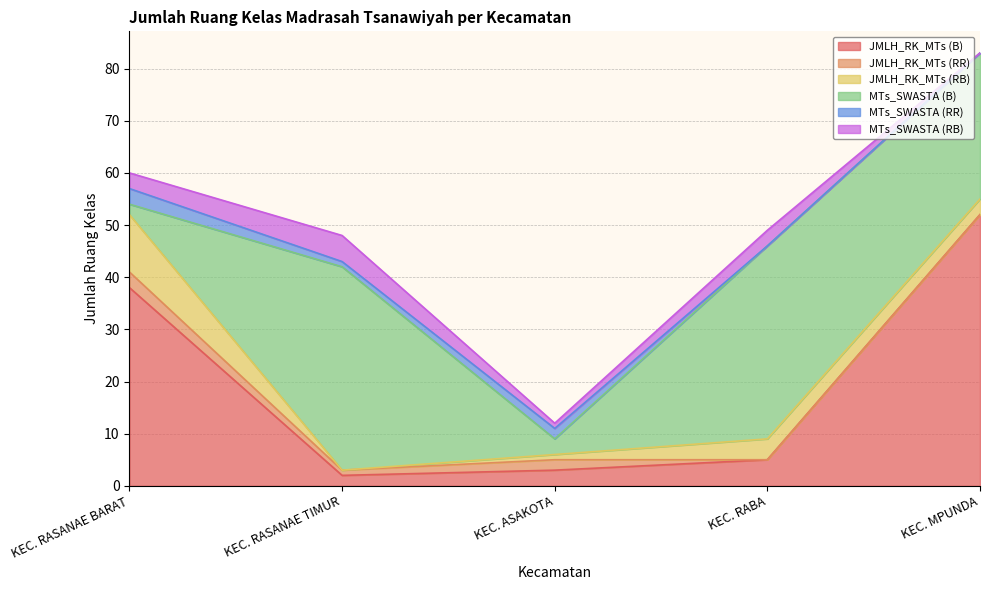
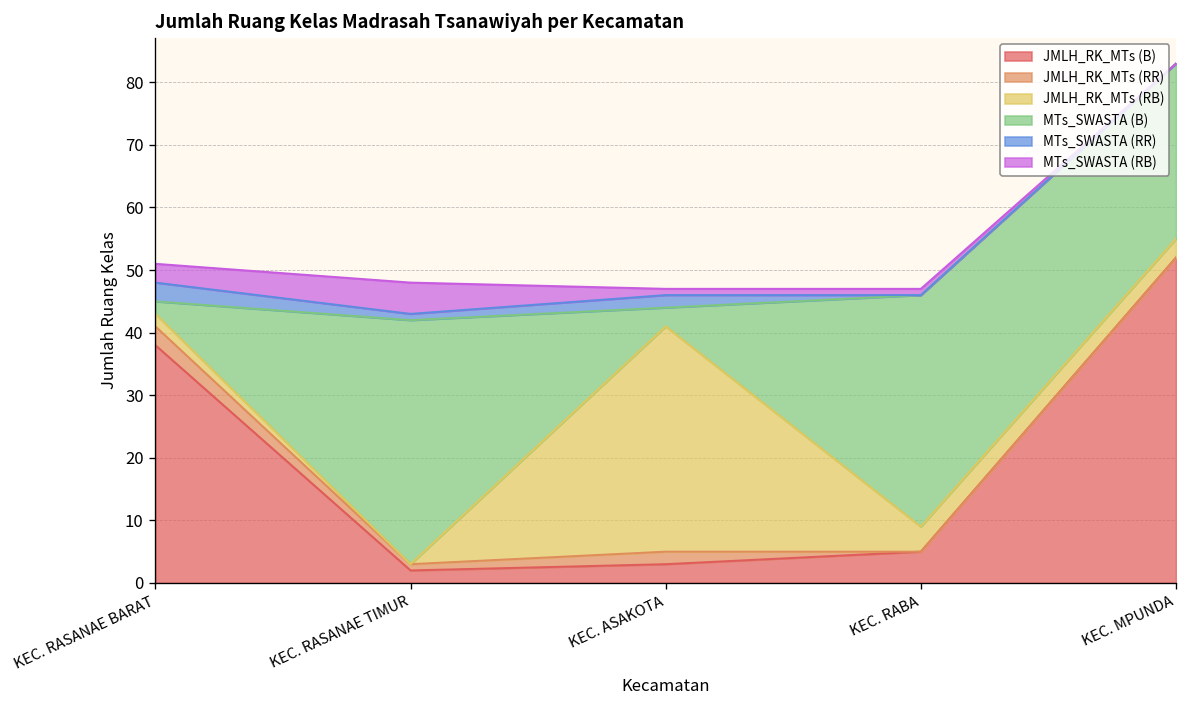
  {
    "JMLH_RK_MTs (RB)": {
-     "KEC. RASANAE BARAT": 11,
-     "KEC. ASAKOTA": 1,
+     "KEC. RASANAE BARAT": 2,
+     "KEC. ASAKOTA": 36,
      "KEC. RABA": 4,
      "KEC. MPUNDA": 3
    },
    "MTs_SWASTA (B)": {
      "KEC. RASANAE BARAT": 2,
      "KEC. RASANAE TIMUR": 39,
      "KEC. ASAKOTA": 3
    },
    "MTs_SWASTA (RR)": {
      "KEC. RASANAE BARAT": 3,
      "KEC. RASANAE TIMUR": 1,
      "KEC. ASAKOTA": 2
    },
    "MTs_SWASTA (RB)": {
      "KEC. RASANAE BARAT": 3,
      "KEC. RASANAE TIMUR": 5,
      "KEC. ASAKOTA": 1,
-     "KEC. RABA": 3
+     "KEC. RABA": 1
    }
  }
